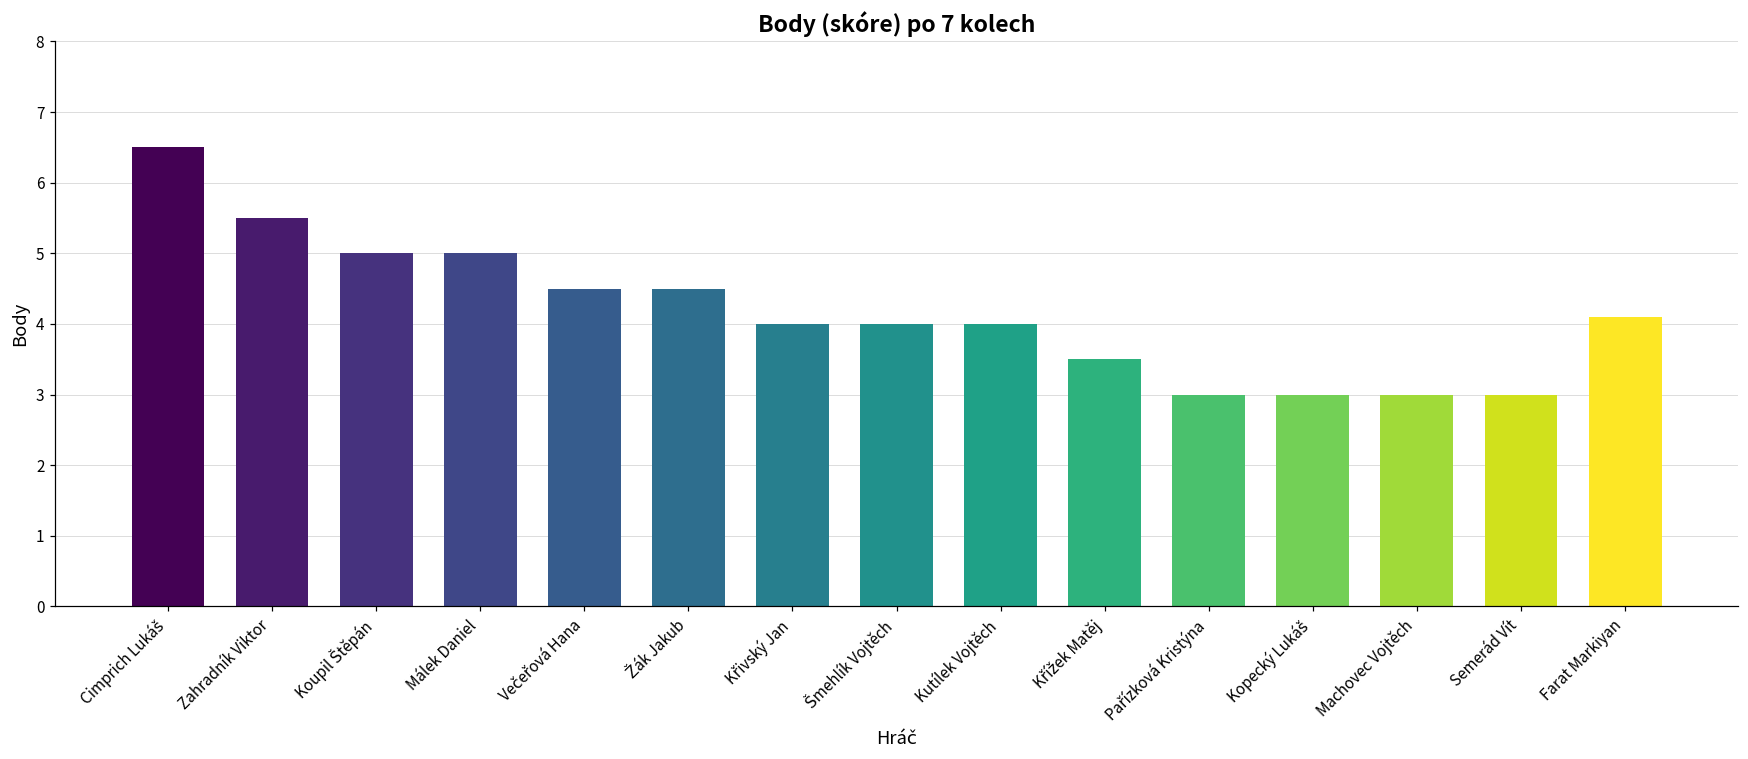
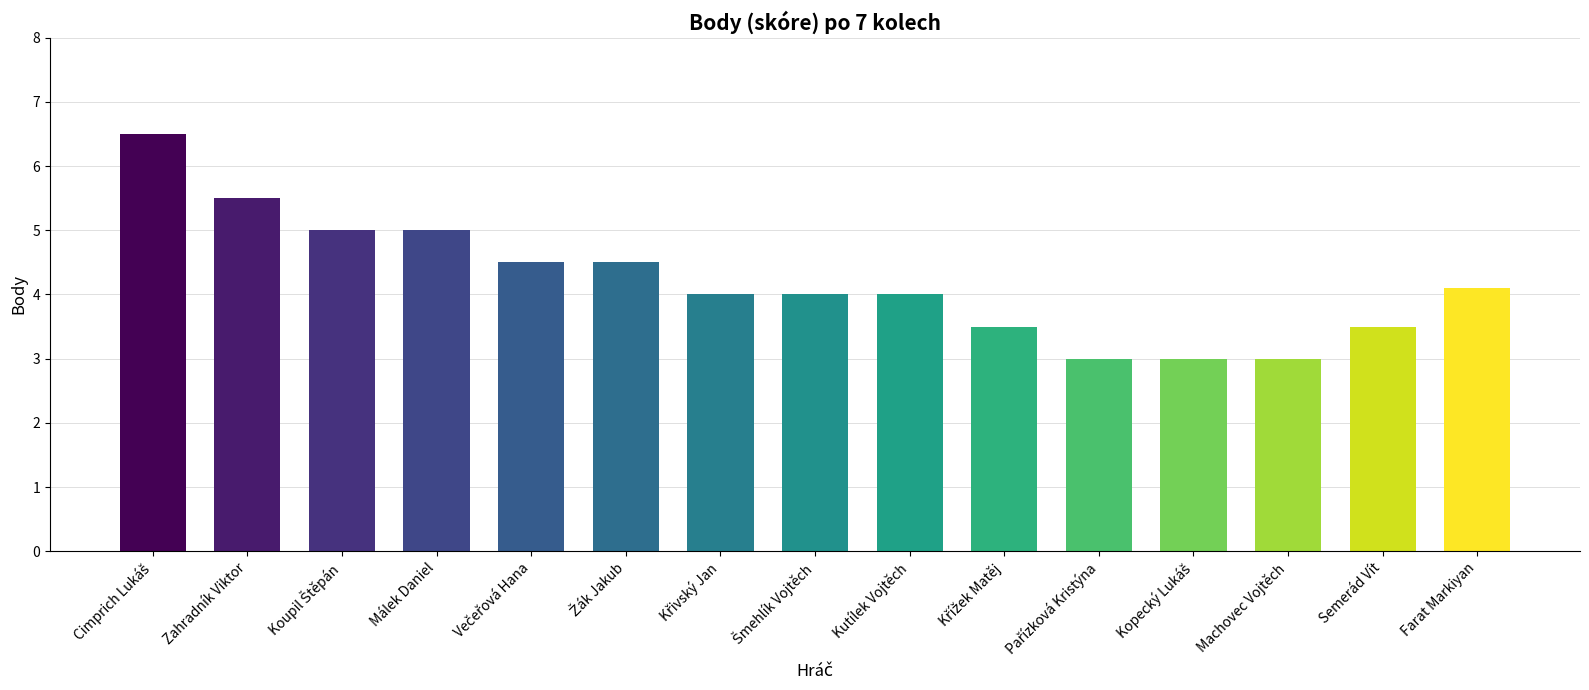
  {
    "Cimprich Lukáš": 6.5,
    "Zahradník Viktor": 5.5,
    "Koupil Štěpán": 5.0,
    "Málek Daniel": 5.0,
    "Večeřová Hana": 4.5,
    "Žák Jakub": 4.5,
    "Křivský Jan": 4.0,
    "Šmehlík Vojtěch": 4.0,
    "Kutílek Vojtěch": 4.0,
    "Křížek Matěj": 3.5,
    "Pařízková Kristýna": 3.0,
    "Kopecký Lukáš": 3.0,
    "Machovec Vojtěch": 3.0,
-   "Semerád Vít": 3.0,
+   "Semerád Vít": 3.5,
    "Farat Markiyan": 4.1
  }
